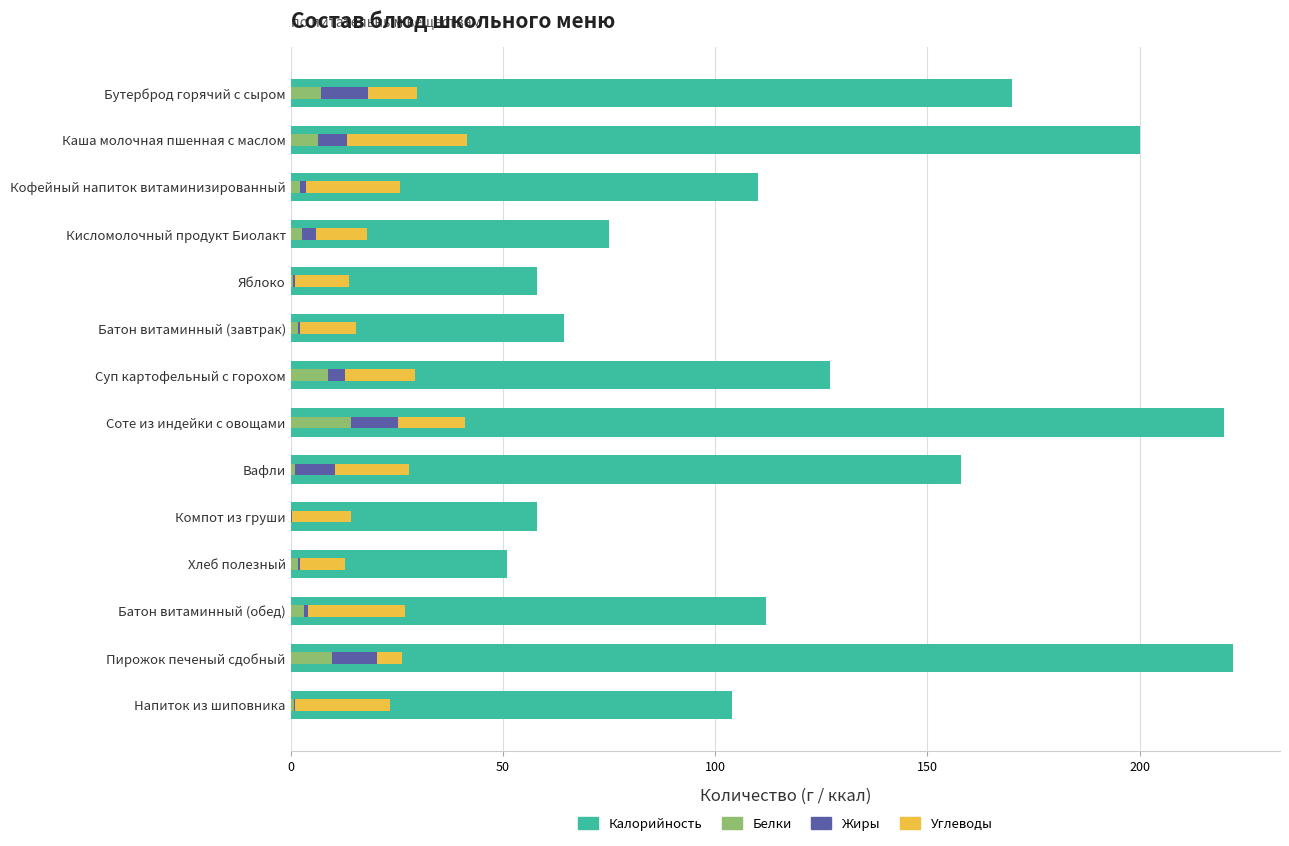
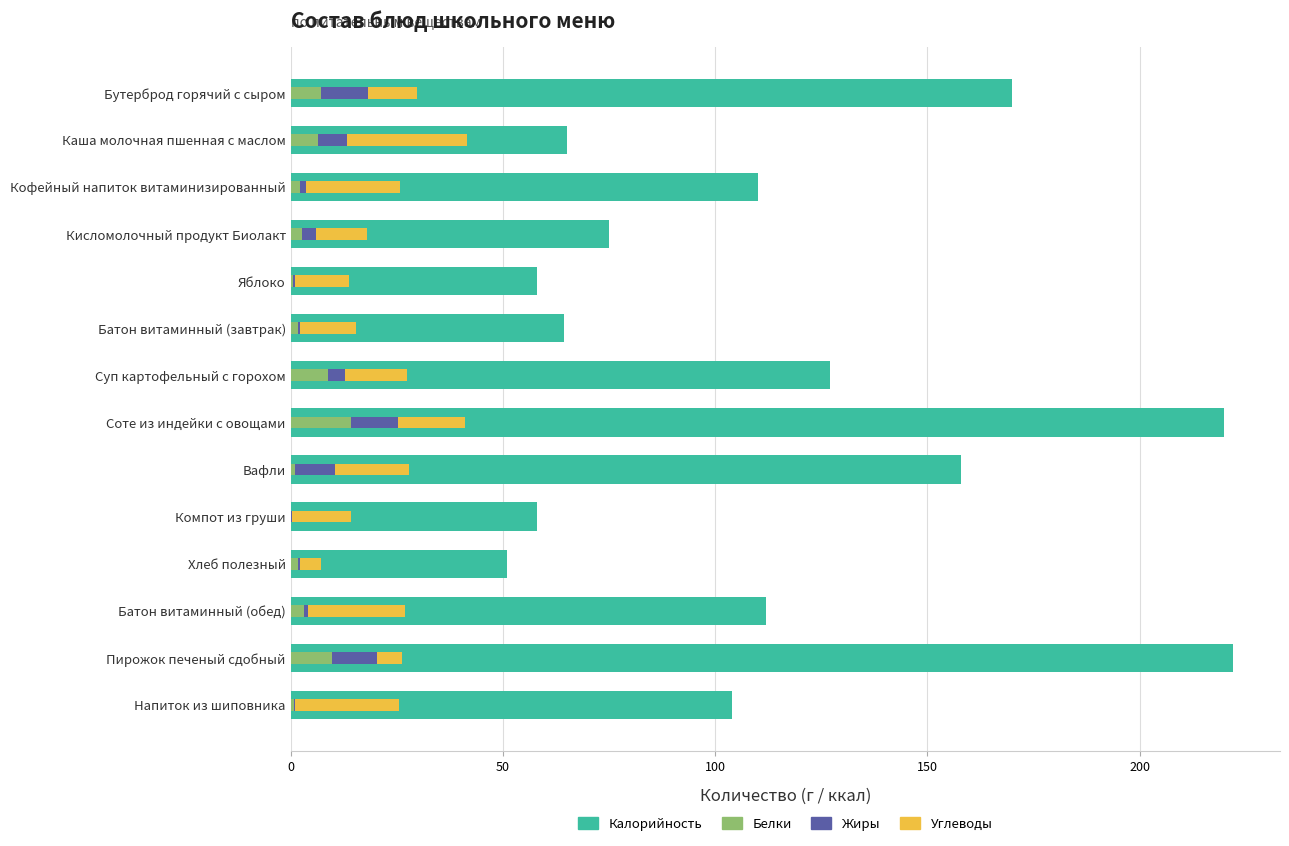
  {
    "Калорийность": {
      "Бутерброд горячий с сыром": 170,
-     "Каша молочная пшенная с маслом": 200,
+     "Каша молочная пшенная с маслом": 65,
      "Кофейный напиток витаминизированный": 110,
      "Кисломолочный продукт Биолакт": 75,
      "Яблоко": 58,
      "Батон витаминный (завтрак)": 64,
      "Суп картофельный с горохом": 127,
      "Соте из индейки с овощами": 220,
      "Вафли": 158,
      "Компот из груши": 58,
      "Хлеб полезный": 51,
      "Батон витаминный (обед)": 112,
      "Пирожок печеный сдобный": 222,
      "Напиток из шиповника": 104
    },
    "Углеводы": {
-     "Суп картофельный с горохом": 16,
-     "Хлеб полезный": 11,
-     "Напиток из шиповника": 23
+     "Суп картофельный с горохом": 15,
+     "Хлеб полезный": 5,
+     "Напиток из шиповника": 25
    }
  }
